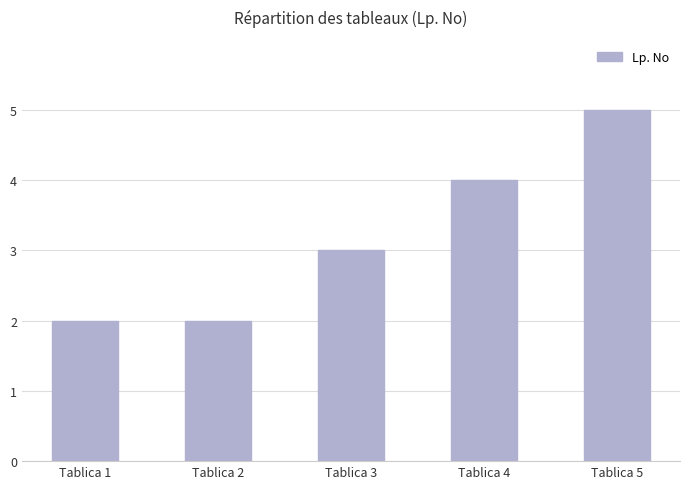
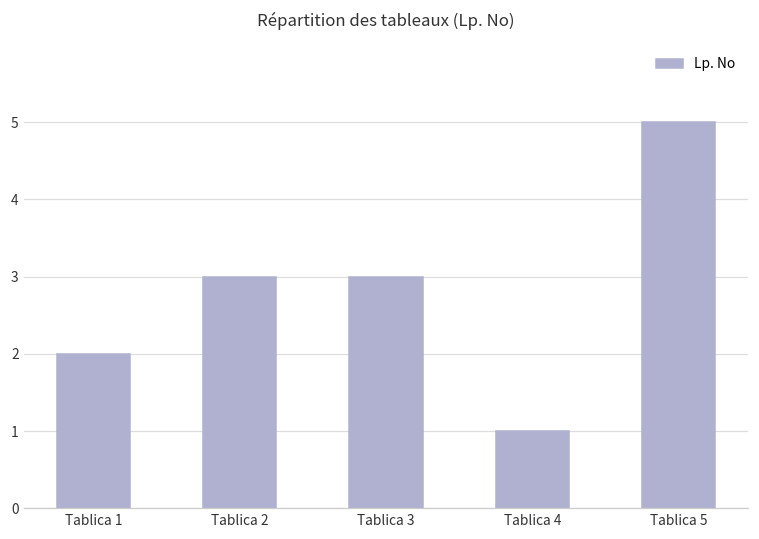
  {
    "Tablica 1": 2,
-   "Tablica 2": 2,
+   "Tablica 2": 3,
    "Tablica 3": 3,
-   "Tablica 4": 4,
+   "Tablica 4": 1,
    "Tablica 5": 5
  }
